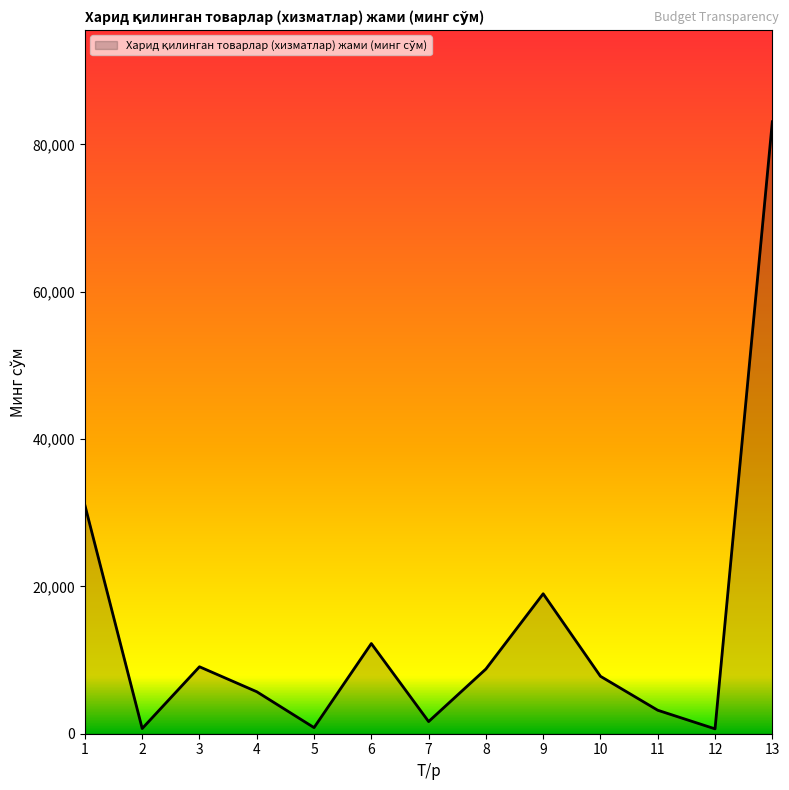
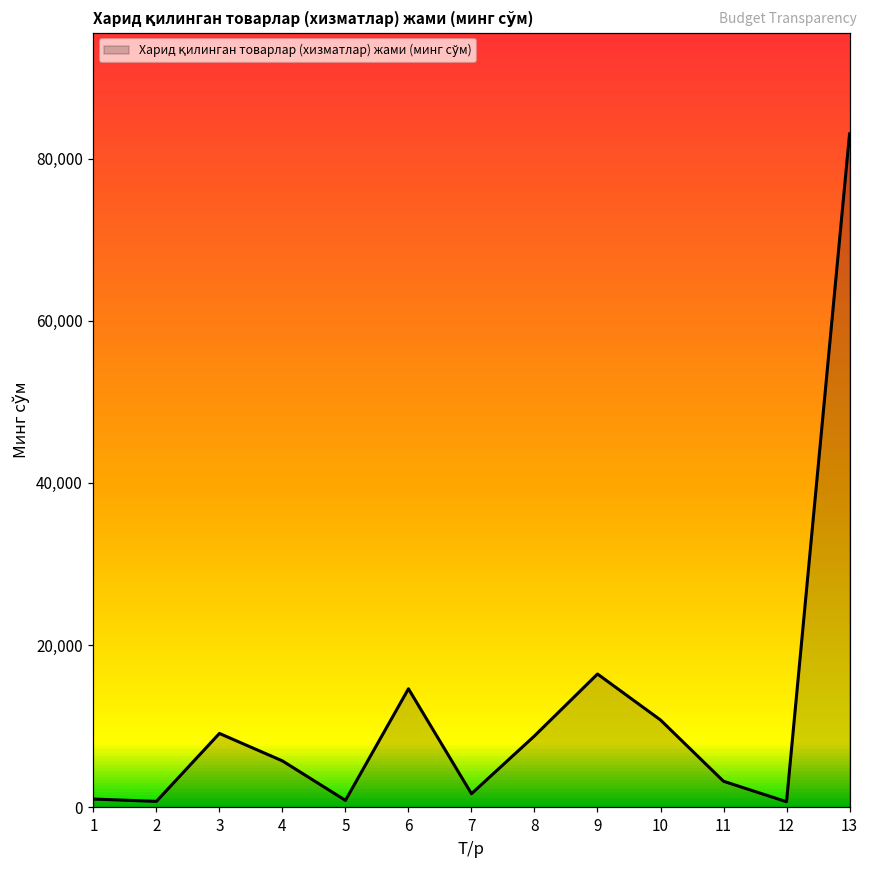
  {
-   "1": "31,000",
+   "1": "1,000",
    "2": "1,000",
    "3": "9,000",
    "4": "6,000",
    "5": "1,000",
-   "6": "12,000",
+   "6": "15,000",
    "7": "2,000",
    "8": "9,000",
-   "9": "19,000",
-   "10": "8,000",
+   "9": "16,000",
+   "10": "11,000",
    "11": "3,000",
    "12": "1,000",
    "13": "83,000"
  }
